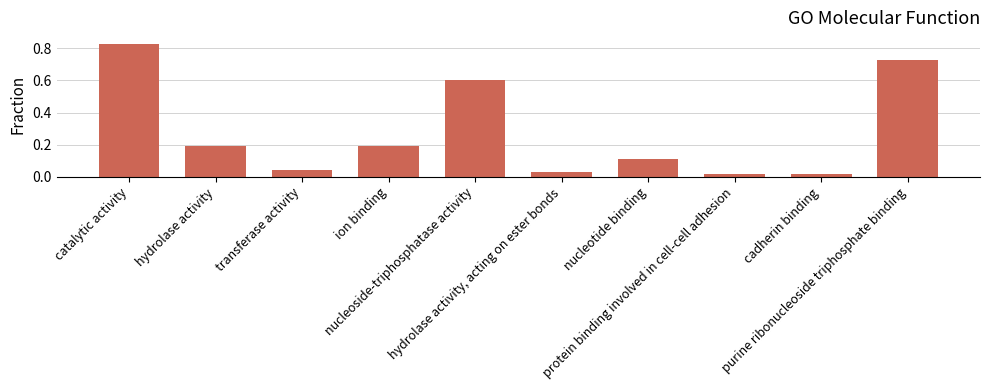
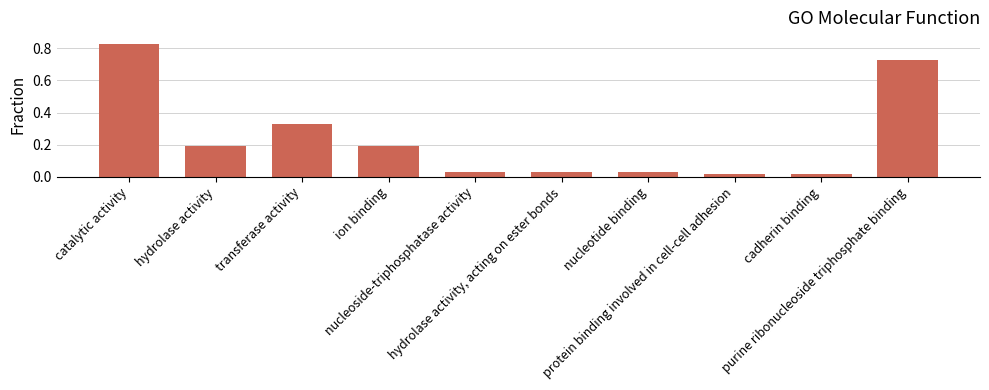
  {
    "catalytic activity": 0.83,
    "hydrolase activity": 0.19,
-   "transferase activity": 0.04,
+   "transferase activity": 0.33,
    "ion binding": 0.19,
-   "nucleoside-triphosphatase activity": 0.60,
+   "nucleoside-triphosphatase activity": 0.03,
    "hydrolase activity, acting on ester bonds": 0.03,
-   "nucleotide binding": 0.11,
+   "nucleotide binding": 0.03,
    "protein binding involved in cell-cell adhesion": 0.02,
    "cadherin binding": 0.02,
    "purine ribonucleoside triphosphate binding": 0.73
  }
